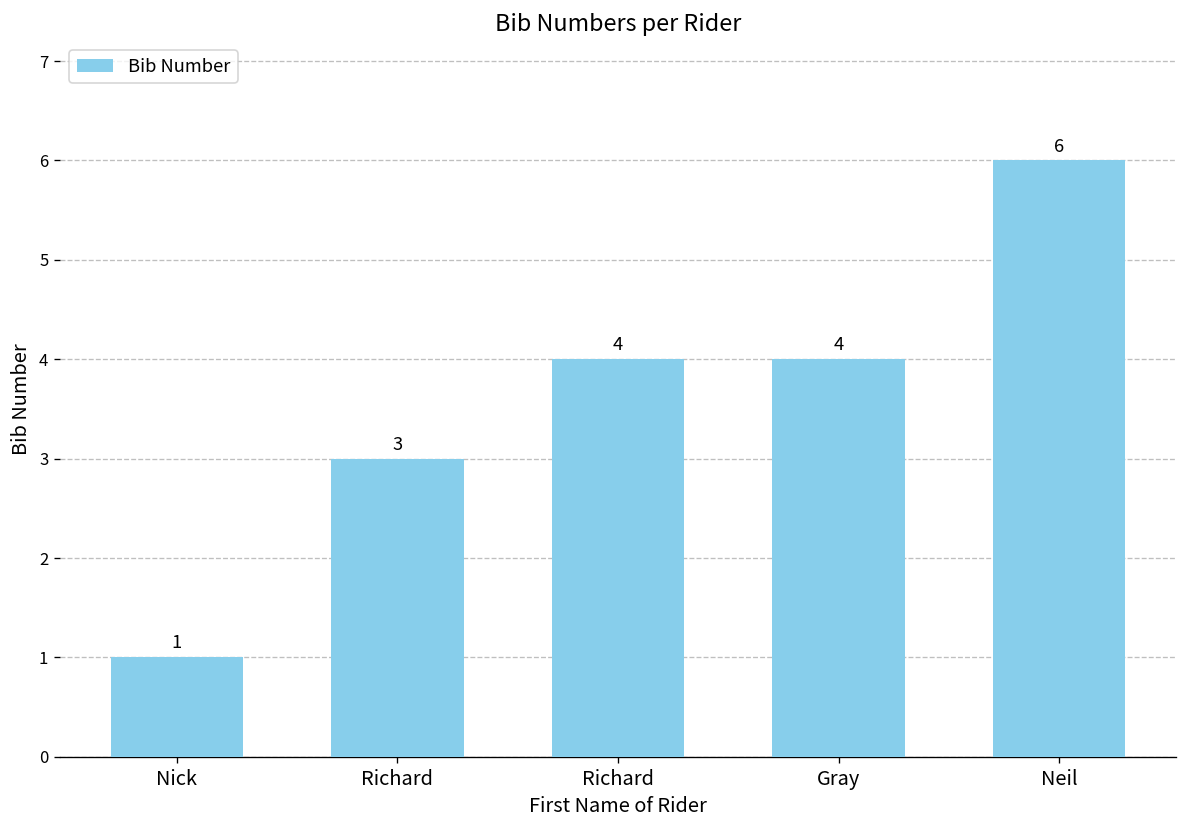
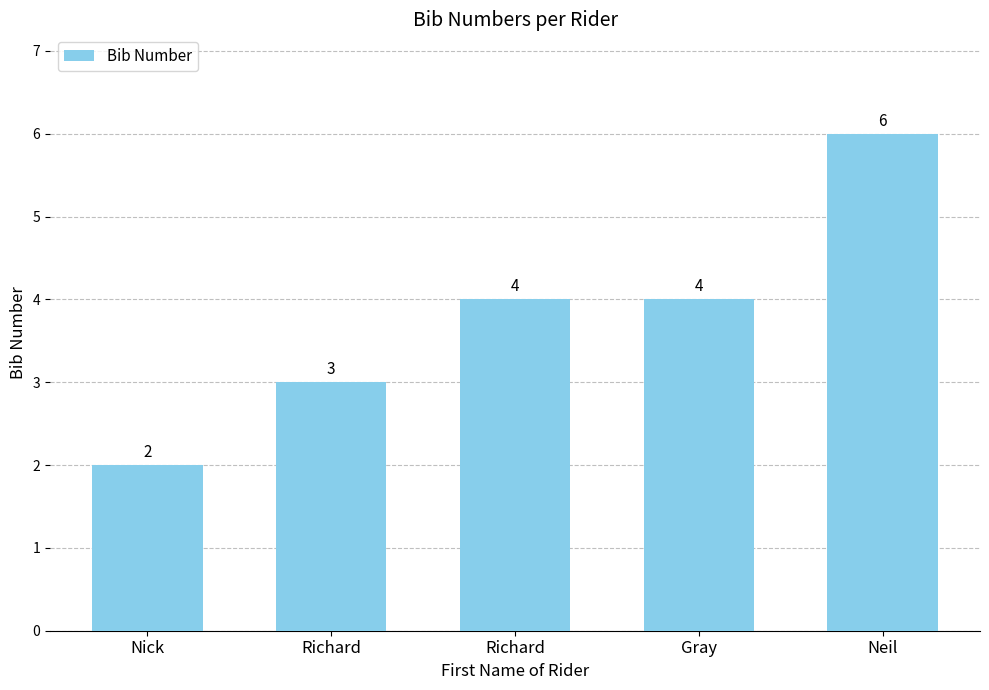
  {
-   "Nick": 1,
+   "Nick": 2,
    "Gray": 4,
    "Neil": 6
  }
